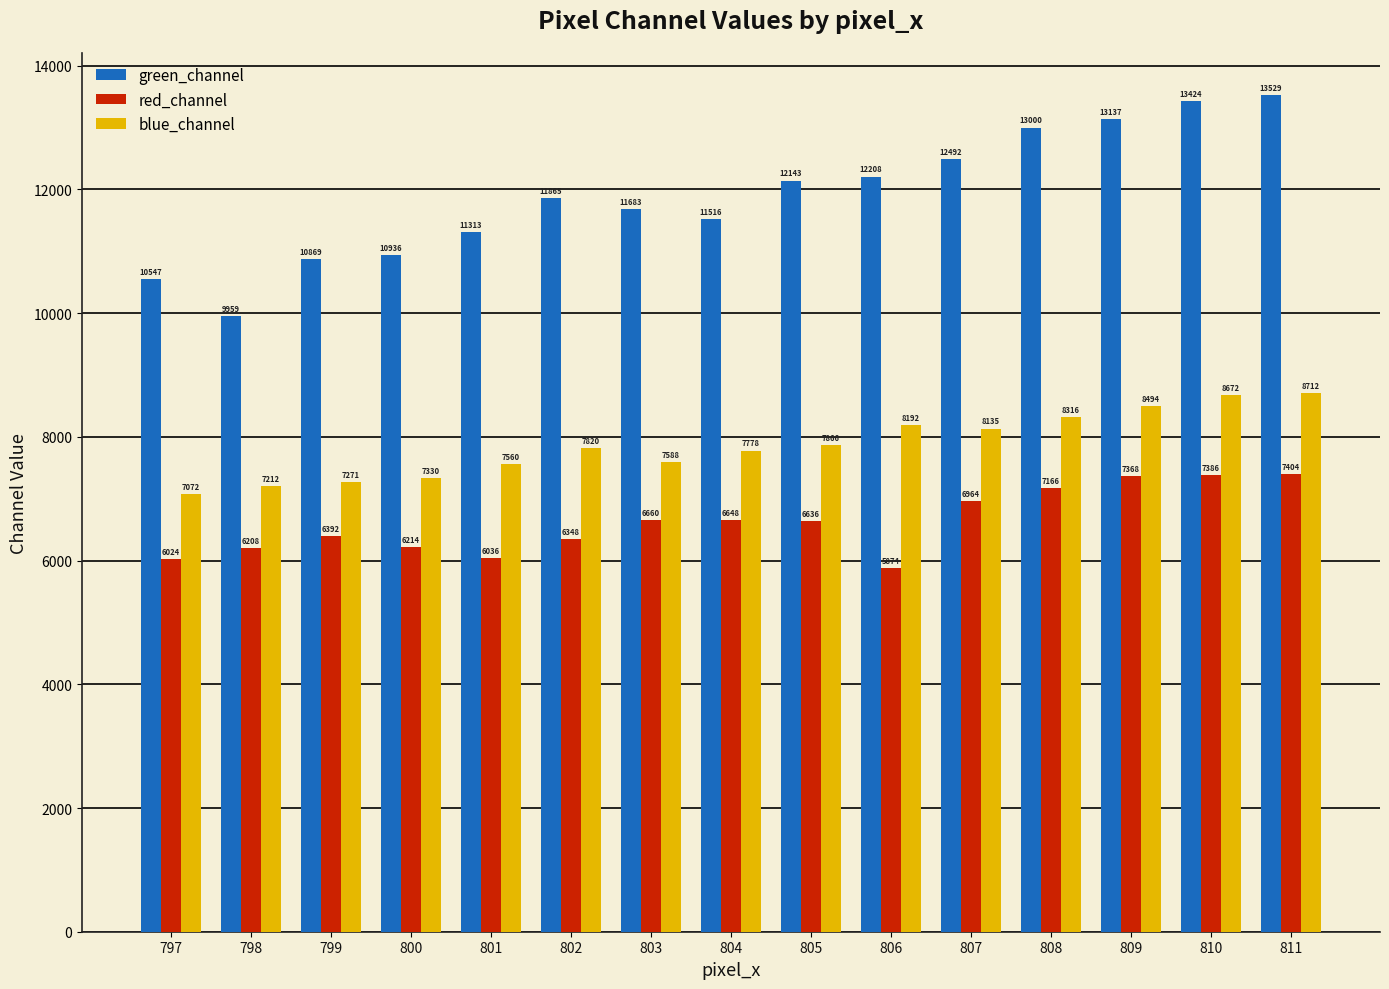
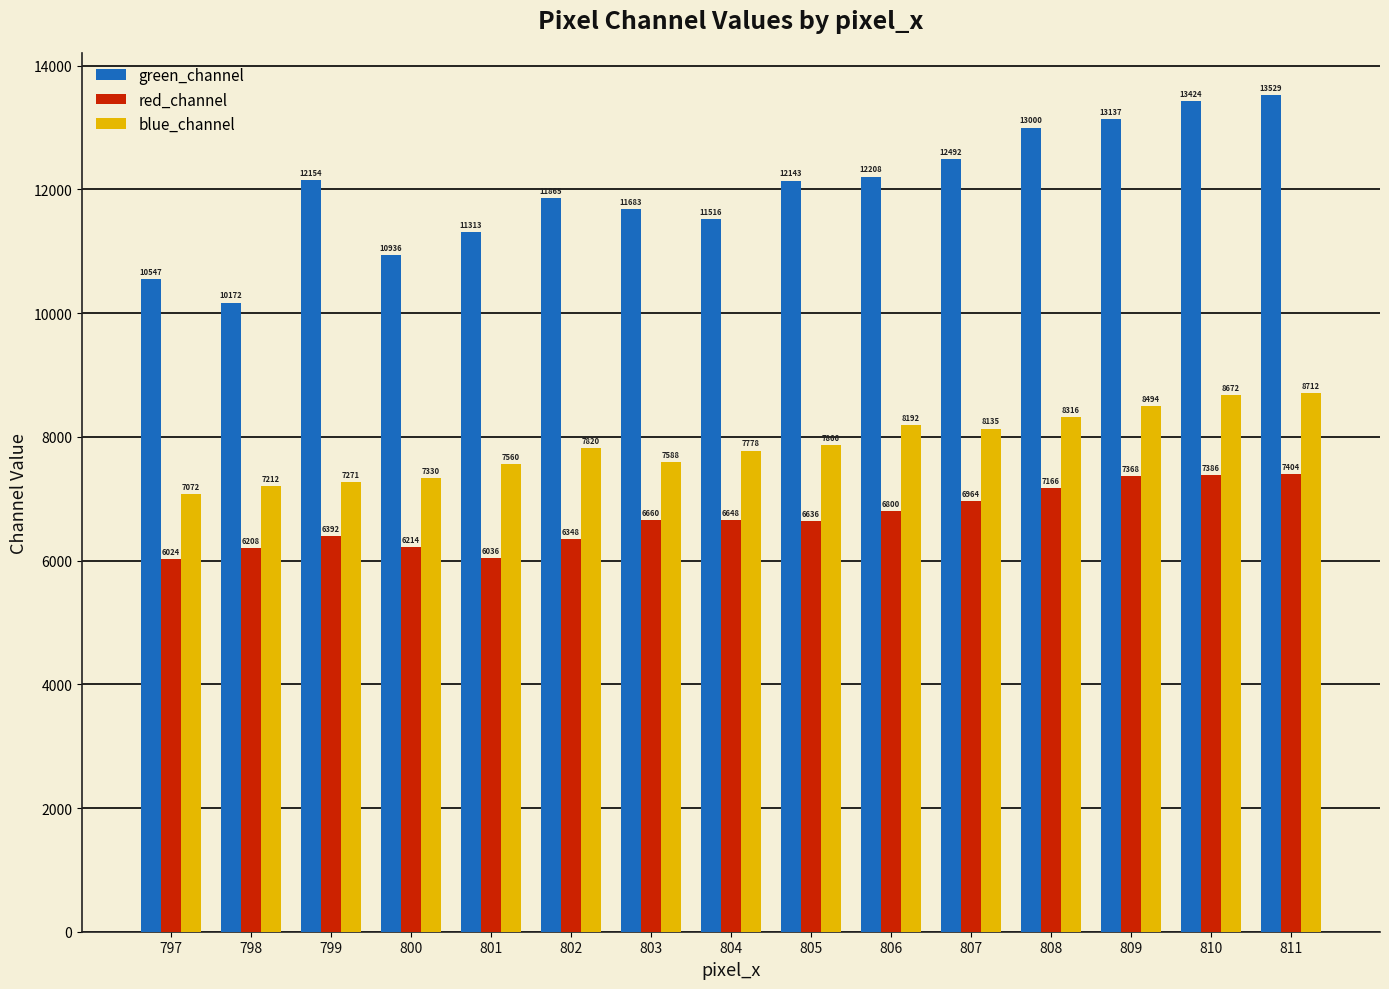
  {
    "green_channel": {
      "797": 10547,
-     "798": 9959,
-     "799": 10869,
+     "798": 10172,
+     "799": 12154,
      "800": 10936,
      "801": 11313,
      "802": 11865,
      "803": 11683,
      "804": 11516,
      "805": 12143,
      "806": 12208,
      "807": 12492,
      "808": 13000,
      "809": 13137,
      "810": 13424,
      "811": 13529
    },
    "red_channel": {
      "797": 6024,
      "798": 6208,
      "799": 6392,
      "800": 6214,
      "801": 6036,
      "802": 6348,
      "803": 6660,
      "804": 6648,
      "805": 6636,
-     "806": 5874,
+     "806": 6800,
      "807": 6964,
      "808": 7166,
      "809": 7368,
      "810": 7386,
      "811": 7404
    },
    "blue_channel": {
      "797": 7072,
      "798": 7212,
      "799": 7271,
      "800": 7330,
      "801": 7560,
      "802": 7820,
      "803": 7588,
      "804": 7778,
      "805": 7866,
      "806": 8192,
      "807": 8135,
      "808": 8316,
      "809": 8494,
      "810": 8672,
      "811": 8712
    }
  }
